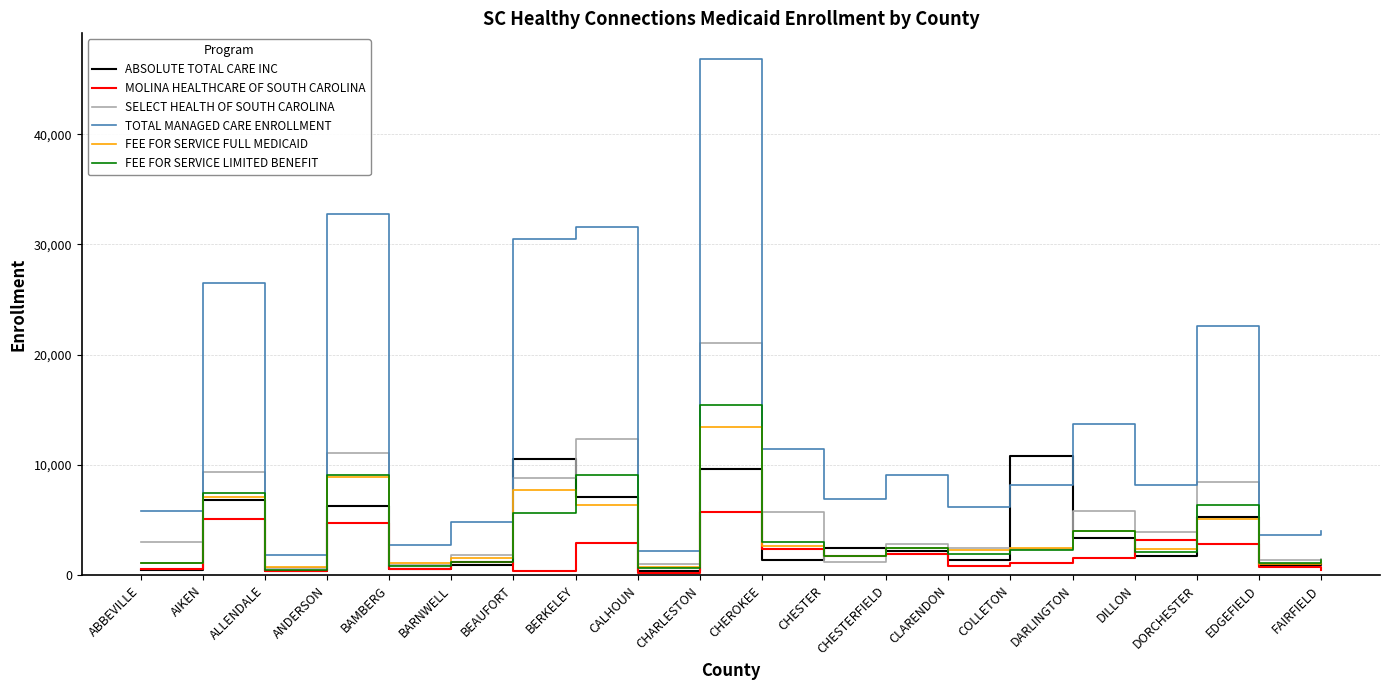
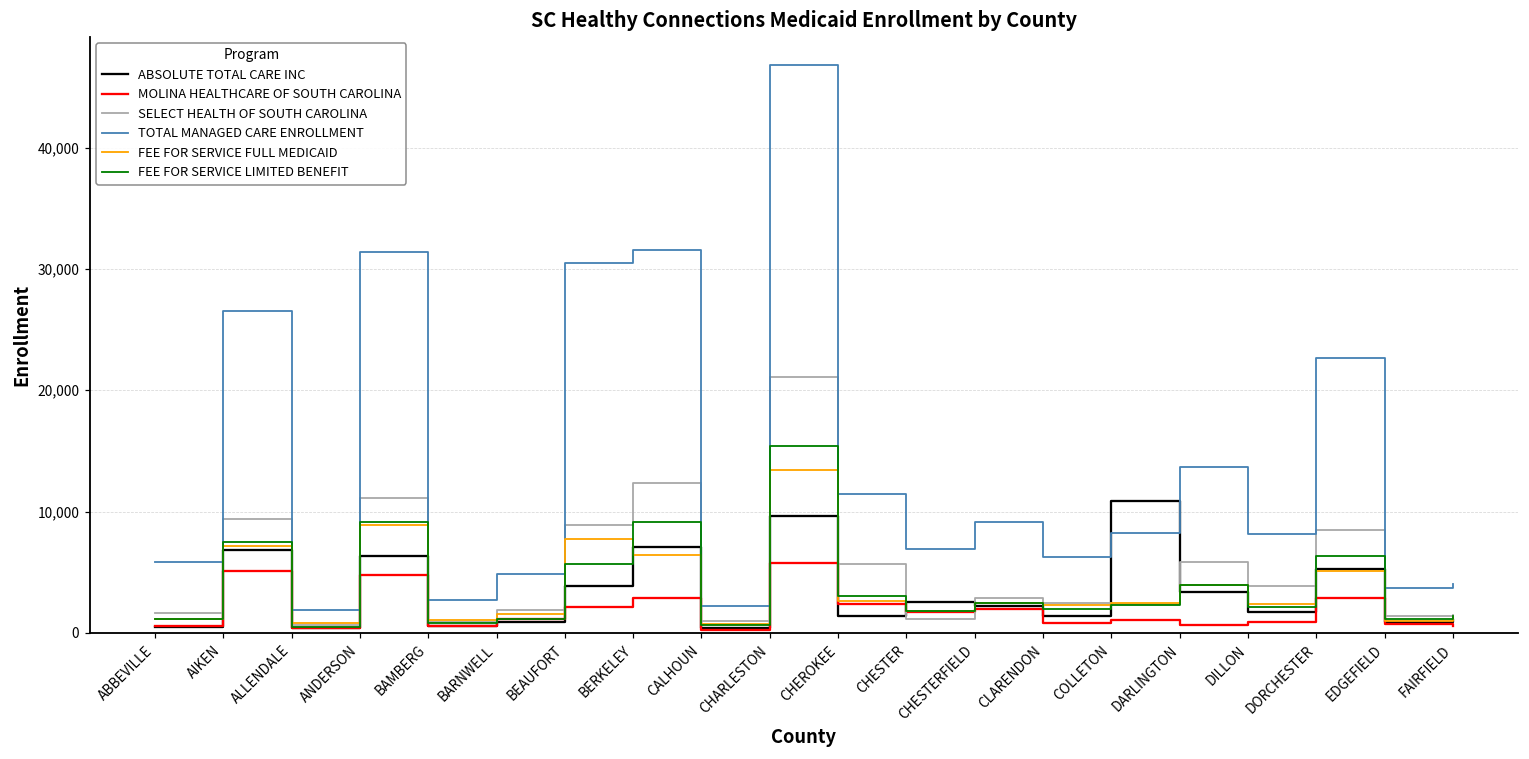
  {
    "ABSOLUTE TOTAL CARE INC": {
      "AIKEN": "6,900",
      "ANDERSON": "6,300",
-     "BEAUFORT": "10,500",
+     "BEAUFORT": "3,800",
      "BERKELEY": "7,100",
      "CHARLESTON": "9,600",
      "CHEROKEE": "1,400",
      "CHESTER": "2,500",
      "CLARENDON": "1,400",
      "COLLETON": "10,800",
      "DARLINGTON": "3,300",
      "DILLON": "1,700",
      "FAIRFIELD": "1,000"
    },
    "MOLINA HEALTHCARE OF SOUTH CAROLINA": {
      "AIKEN": "5,100",
      "ANDERSON": "4,800",
-     "BEAUFORT": "400",
+     "BEAUFORT": "2,200",
      "BERKELEY": "2,900",
      "CHARLESTON": "5,700",
      "CHEROKEE": "2,400",
      "CHESTERFIELD": "2,000",
      "CLARENDON": "900",
      "COLLETON": "1,100",
-     "DARLINGTON": "1,600",
-     "DILLON": "3,200",
+     "DARLINGTON": "600",
+     "DILLON": "900",
      "DORCHESTER": "2,900",
      "FAIRFIELD": "500"
    },
    "SELECT HEALTH OF SOUTH CAROLINA": {
-     "ABBEVILLE": "3,000",
+     "ABBEVILLE": "1,700",
      "AIKEN": "9,400",
      "ANDERSON": "11,100",
      "BARNWELL": "1,900",
      "BEAUFORT": "8,900",
      "BERKELEY": "12,300",
      "CALHOUN": "1,000",
      "CHARLESTON": "21,100",
      "CHEROKEE": "5,700",
      "CHESTER": "1,200",
      "CHESTERFIELD": "2,800",
      "DARLINGTON": "5,800",
      "DILLON": "3,900",
      "DORCHESTER": "8,500",
      "EDGEFIELD": "1,400"
    },
    "TOTAL MANAGED CARE ENROLLMENT": {
      "ABBEVILLE": "5,800",
      "AIKEN": "26,500",
      "ALLENDALE": "1,900",
-     "ANDERSON": "32,700",
+     "ANDERSON": "31,400",
      "BAMBERG": "2,700",
      "BARNWELL": "4,900",
      "BEAUFORT": "30,500",
      "BERKELEY": "31,600",
      "CALHOUN": "2,200",
      "CHARLESTON": "46,800",
      "CHEROKEE": "11,400",
      "CHESTER": "6,900",
      "CHESTERFIELD": "9,100",
      "CLARENDON": "6,200",
      "COLLETON": "8,200",
      "DARLINGTON": "13,700",
      "DILLON": "8,200",
      "DORCHESTER": "22,600",
      "EDGEFIELD": "3,700",
      "FAIRFIELD": "4,000"
    },
    "FEE FOR SERVICE FULL MEDICAID": {
      "AIKEN": "7,100",
      "BARNWELL": "1,600",
      "BEAUFORT": "7,700",
      "BERKELEY": "6,400",
      "CHARLESTON": "13,500",
      "CHEROKEE": "2,700",
      "DILLON": "2,400"
    },
    "FEE FOR SERVICE LIMITED BENEFIT": {
      "AIKEN": "7,500",
      "BEAUFORT": "5,600",
      "BERKELEY": "9,100",
      "CHARLESTON": "15,400",
      "CHEROKEE": "3,000",
      "CLARENDON": "1,900",
      "DILLON": "2,100",
      "DORCHESTER": "6,300"
    }
  }
